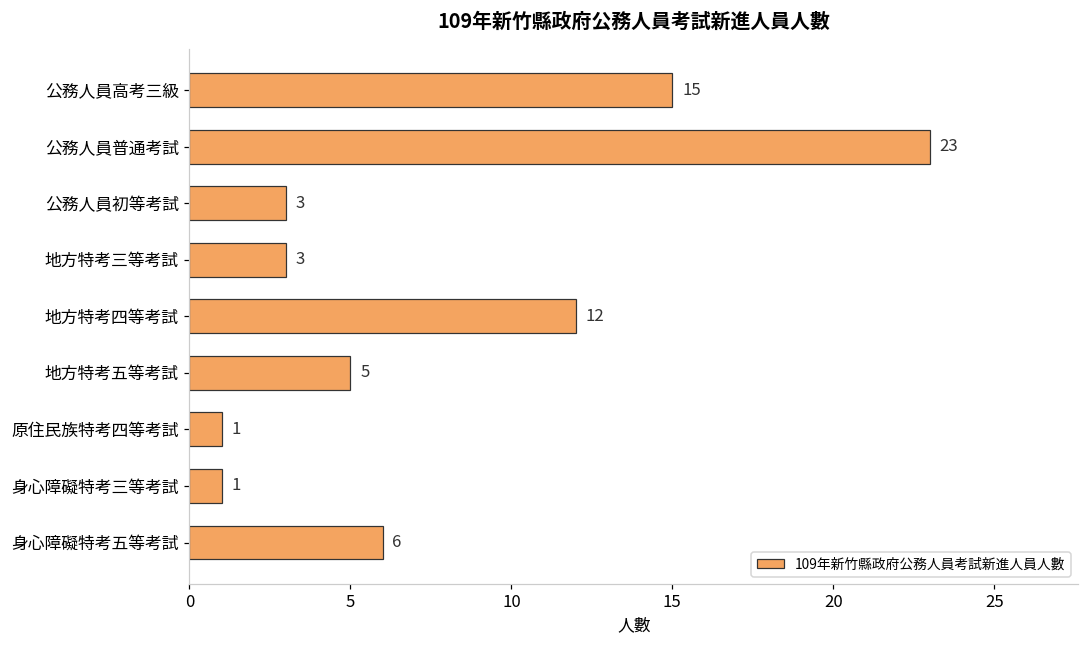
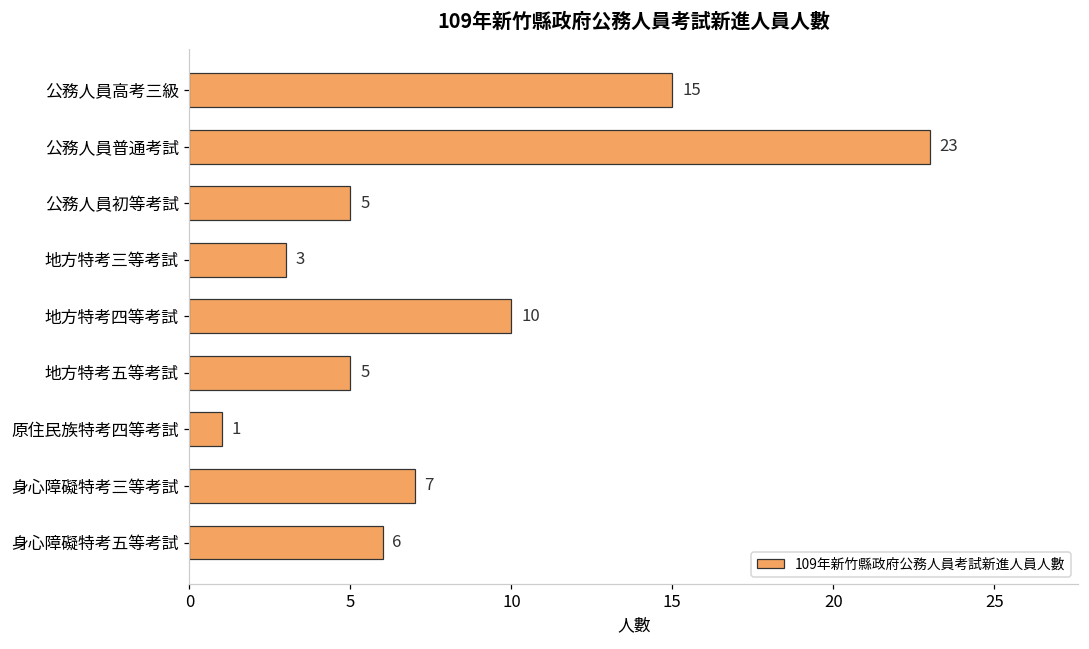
  {
    "公務人員高考三級": 15,
    "公務人員普通考試": 23,
-   "公務人員初等考試": 3,
+   "公務人員初等考試": 5,
    "地方特考三等考試": 3,
-   "地方特考四等考試": 12,
+   "地方特考四等考試": 10,
    "地方特考五等考試": 5,
    "原住民族特考四等考試": 1,
-   "身心障礙特考三等考試": 1,
+   "身心障礙特考三等考試": 7,
    "身心障礙特考五等考試": 6
  }
